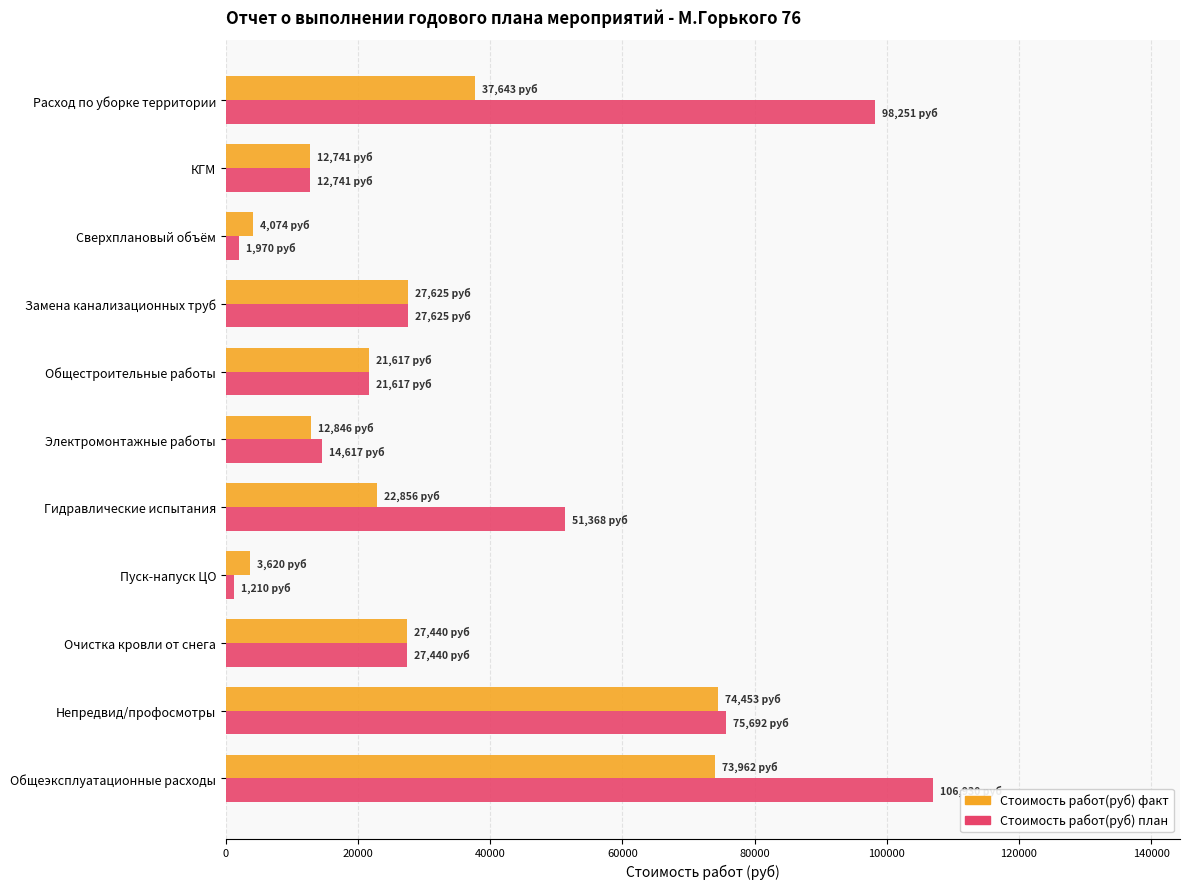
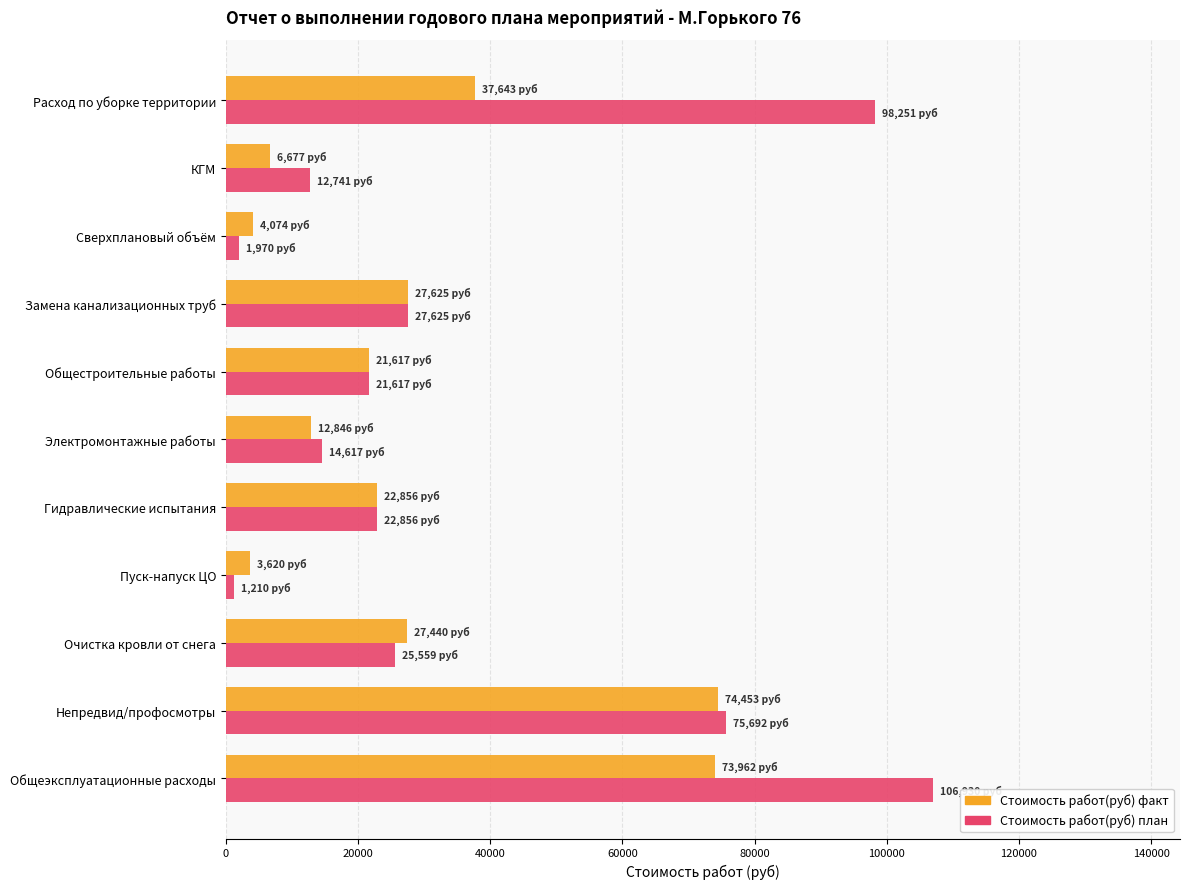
  {
    "Стоимость работ(руб) план": {
      "Расход по уборке территории": "98,251",
      "КГМ": "12,741",
      "Сверхплановый объём": "1,970",
      "Замена канализационных труб": "27,625",
      "Общестроительные работы": "21,617",
      "Электромонтажные работы": "14,617",
-     "Гидравлические испытания": "51,368",
+     "Гидравлические испытания": "22,856",
      "Пуск-напуск ЦО": "1,210",
-     "Очистка кровли от снега": "27,440",
+     "Очистка кровли от снега": "25,559",
      "Непредвид/профосмотры": "75,692"
    },
    "Стоимость работ(руб) факт": {
      "Расход по уборке территории": "37,643",
-     "КГМ": "12,741",
+     "КГМ": "6,677",
      "Сверхплановый объём": "4,074",
      "Замена канализационных труб": "27,625",
      "Общестроительные работы": "21,617",
      "Электромонтажные работы": "12,846",
      "Гидравлические испытания": "22,856",
      "Пуск-напуск ЦО": "3,620",
      "Очистка кровли от снега": "27,440",
      "Непредвид/профосмотры": "74,453",
      "Общеэксплуатационные расходы": "73,962"
    }
  }
